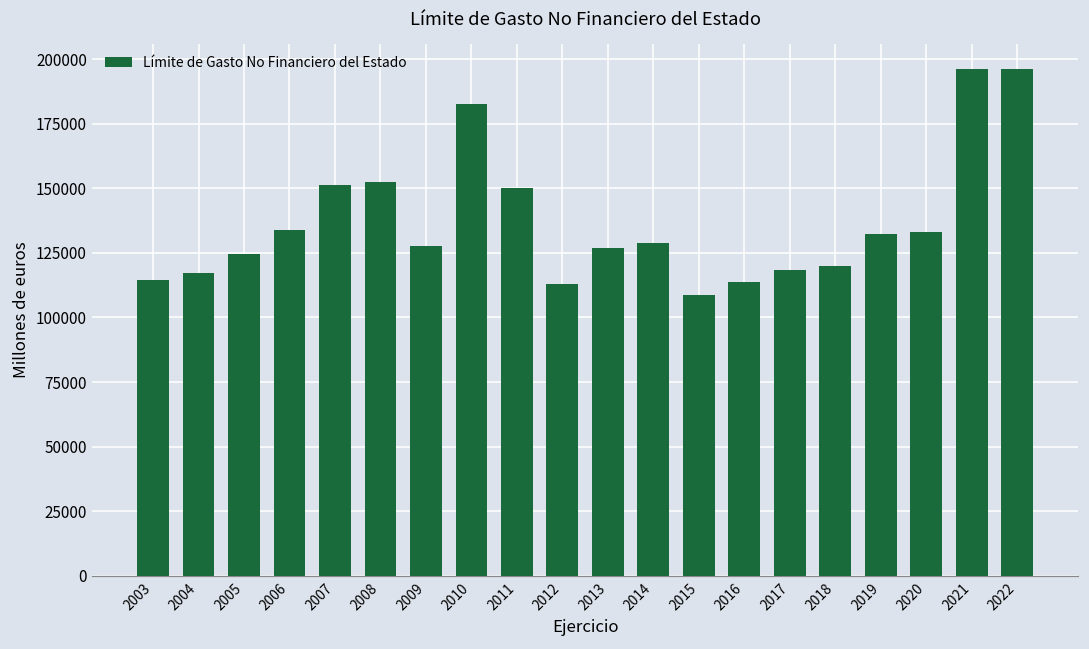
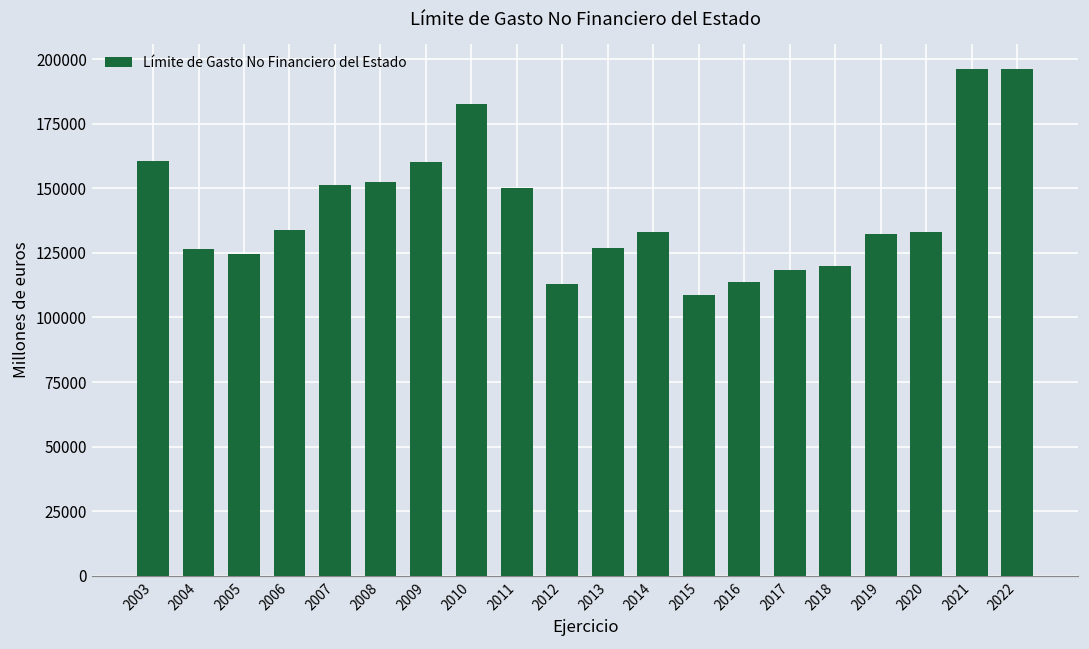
  {
-   "2003": 115000,
-   "2004": 117000,
+   "2003": 160000,
+   "2004": 127000,
    "2005": 125000,
    "2006": 134000,
    "2007": 151000,
    "2008": 153000,
-   "2009": 128000,
+   "2009": 160000,
    "2010": 182000,
    "2011": 150000,
    "2012": 113000,
    "2013": 127000,
-   "2014": 129000,
+   "2014": 133000,
    "2015": 109000,
    "2016": 114000,
    "2017": 118000,
    "2018": 120000,
    "2019": 132000,
    "2020": 133000,
    "2021": 196000,
    "2022": 196000
  }
